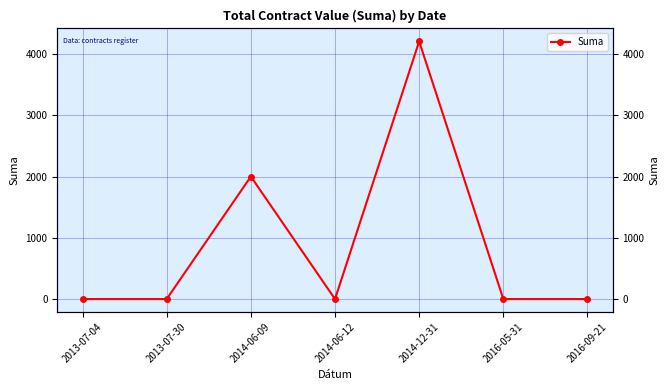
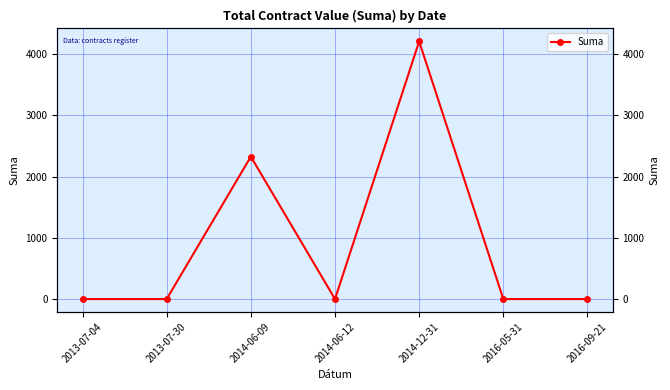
  {
    "2013-07-04": 0,
    "2013-07-30": 0,
-   "2014-06-09": 2000,
+   "2014-06-09": 2300,
    "2014-06-12": 0,
    "2014-12-31": 4200,
    "2016-05-31": 0,
    "2016-09-21": 0
  }
